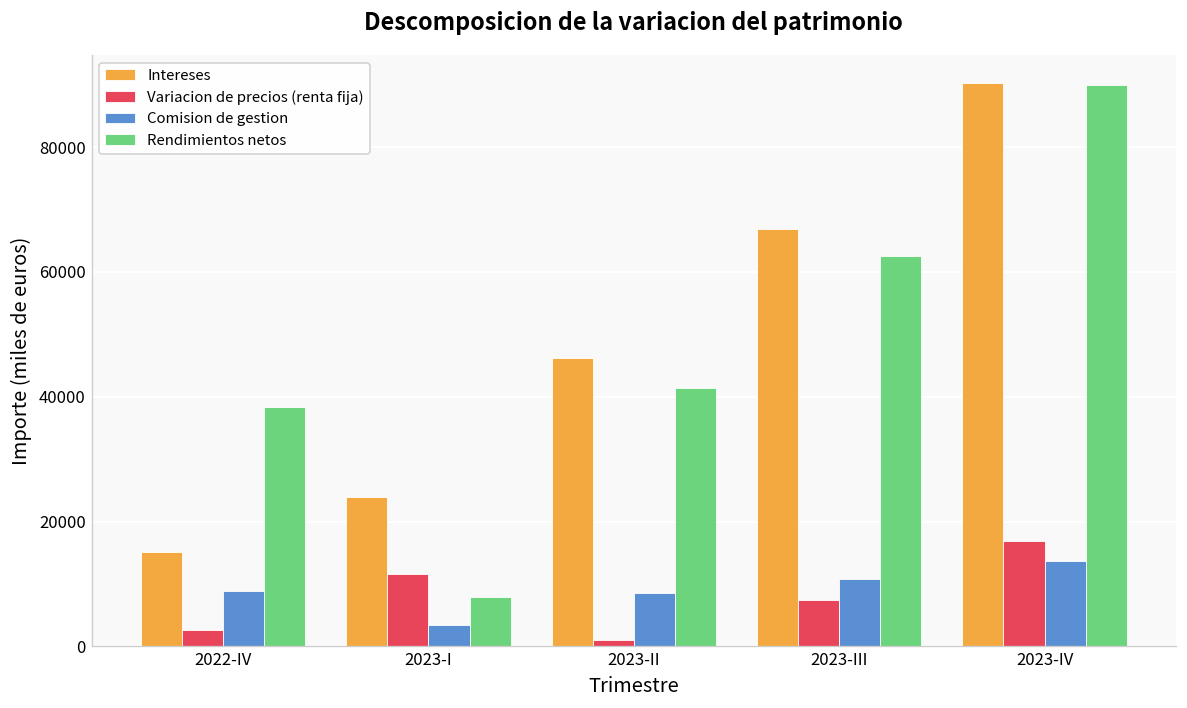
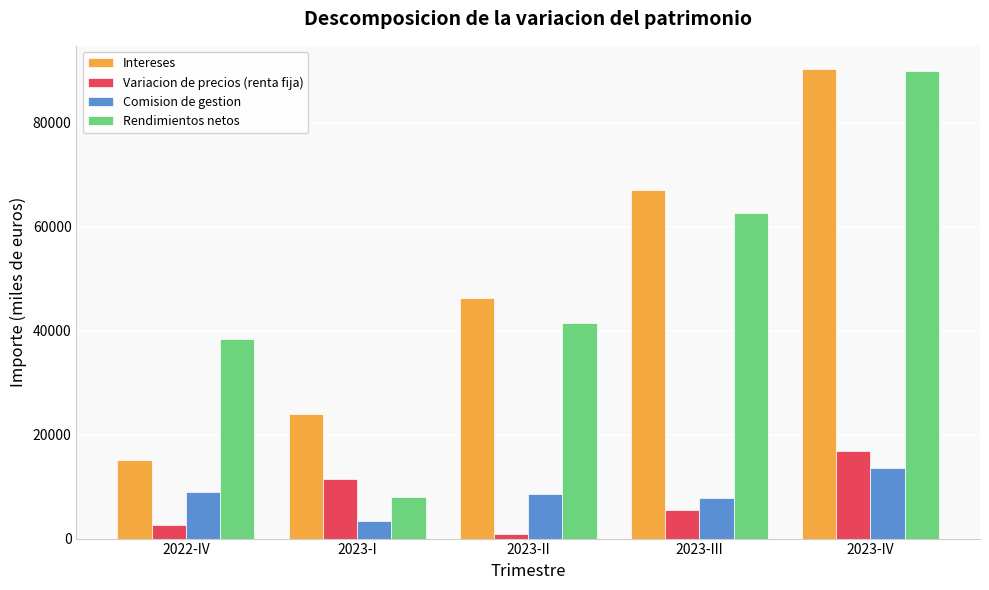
  {
    "Intereses": {
      "2022-IV": 15000,
      "2023-I": 24000,
      "2023-II": 46000,
      "2023-III": 67000,
      "2023-IV": 90000
    },
    "Variacion de precios (renta fija)": {
      "2022-IV": 3000,
      "2023-I": 12000,
      "2023-II": 1000,
-     "2023-III": 7000,
+     "2023-III": 6000,
      "2023-IV": 17000
    },
    "Comision de gestion": {
      "2022-IV": 9000,
      "2023-I": 3000,
      "2023-II": 9000,
-     "2023-III": 11000,
+     "2023-III": 8000,
      "2023-IV": 14000
    },
    "Rendimientos netos": {
      "2022-IV": 38000,
      "2023-I": 8000,
      "2023-II": 41000,
      "2023-III": 63000,
      "2023-IV": 90000
    }
  }
